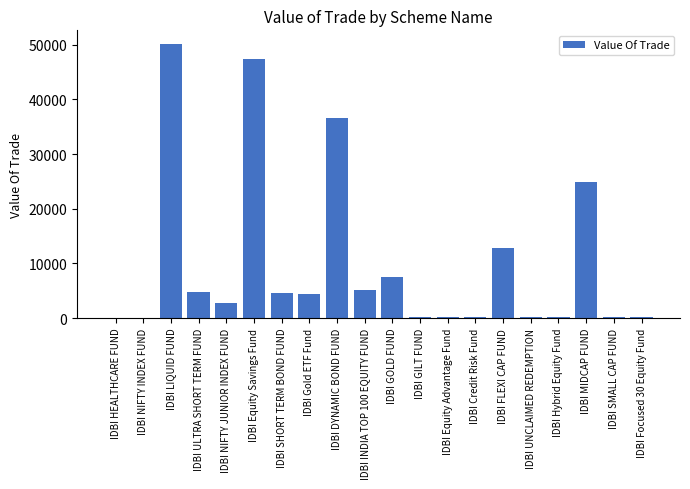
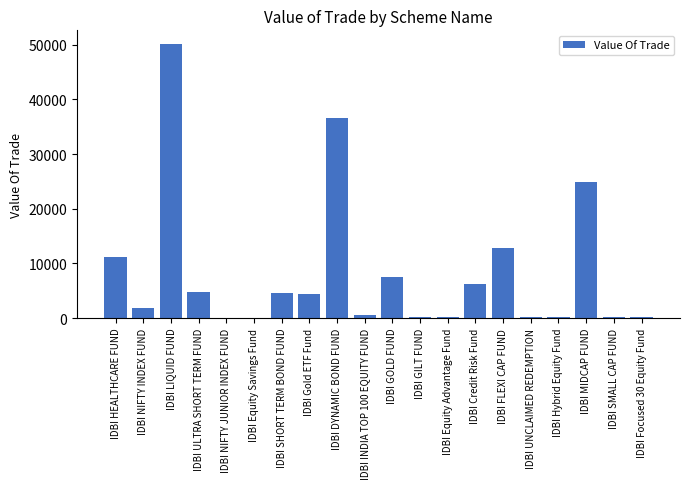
  {
-   "IDBI HEALTHCARE FUND": 0,
-   "IDBI NIFTY INDEX FUND": 0,
+   "IDBI HEALTHCARE FUND": 11000,
+   "IDBI NIFTY INDEX FUND": 2000,
    "IDBI LIQUID FUND": 50000,
    "IDBI ULTRA SHORT TERM FUND": 5000,
-   "IDBI NIFTY JUNIOR INDEX FUND": 3000,
-   "IDBI Equity Savings Fund": 47000,
+   "IDBI NIFTY JUNIOR INDEX FUND": 0,
+   "IDBI Equity Savings Fund": 0,
    "IDBI SHORT TERM BOND FUND": 5000,
    "IDBI Gold ETF Fund": 4000,
    "IDBI DYNAMIC BOND FUND": 37000,
-   "IDBI INDIA TOP 100 EQUITY FUND": 5000,
+   "IDBI INDIA TOP 100 EQUITY FUND": 0,
    "IDBI GOLD FUND": 8000,
-   "IDBI Credit Risk Fund": 0,
+   "IDBI Credit Risk Fund": 6000,
    "IDBI FLEXI CAP FUND": 13000,
    "IDBI MIDCAP FUND": 25000
  }
